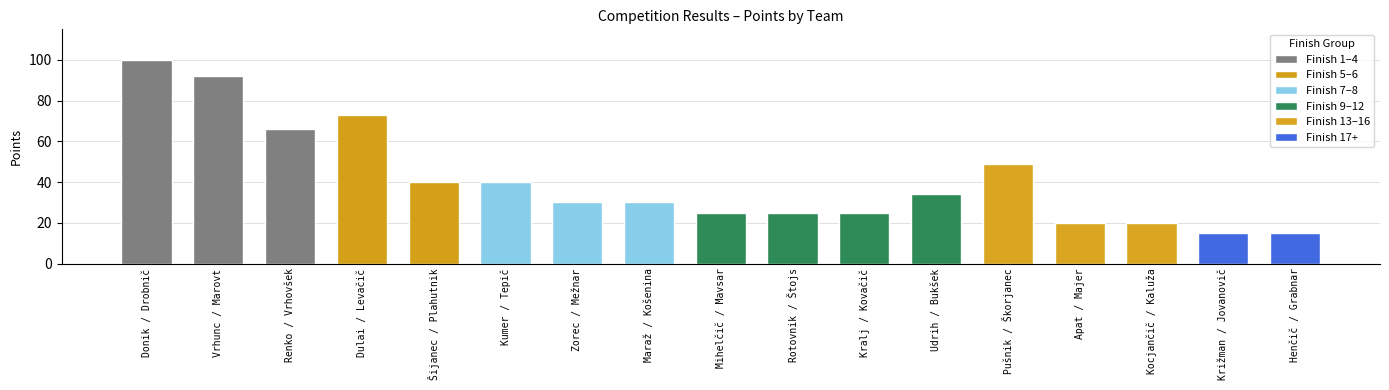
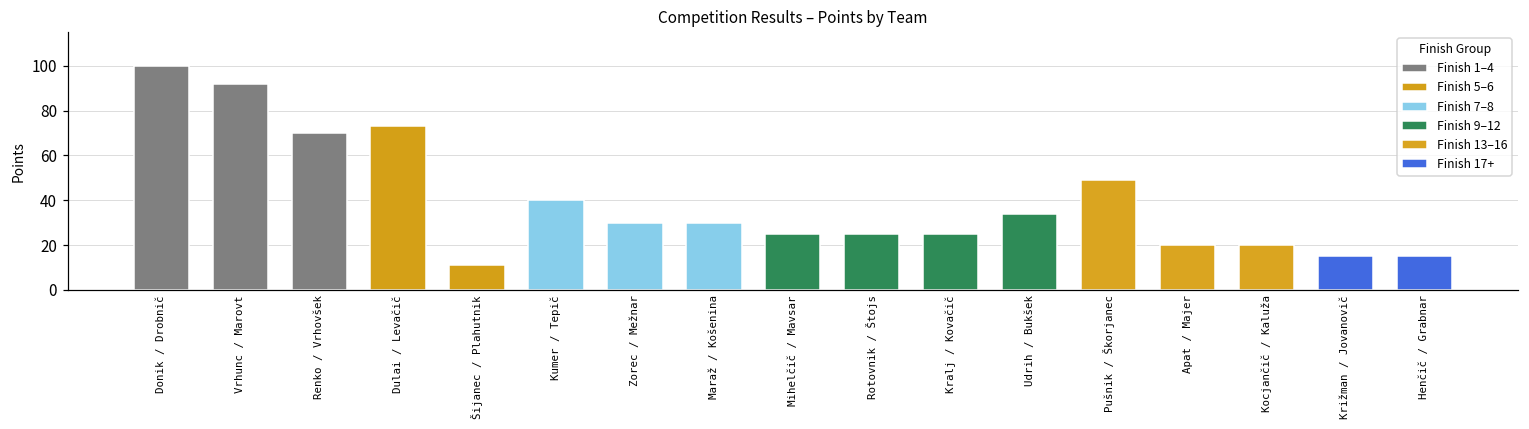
  {
    "Donik / Drobnič": 100,
    "Vrhunc / Marovt": 92,
-   "Renko / Vrhovšek": 66,
+   "Renko / Vrhovšek": 70,
    "Dulai / Levačič": 73,
-   "Šijanec / Plahutnik": 40,
+   "Šijanec / Plahutnik": 11,
    "Kumer / Tepič": 40,
    "Zorec / Mežnar": 30,
    "Maraž / Košenina": 30,
    "Mihelčič / Mavsar": 25,
    "Rotovnik / Štojs": 25,
    "Kralj / Kovačič": 25,
    "Udrih / Bukšek": 34,
    "Pušnik / Škorjanec": 49,
    "Apat / Majer": 20,
    "Kocjančič / Kaluža": 20,
    "Križman / Jovanovič": 15,
    "Henčič / Grabnar": 15
  }
